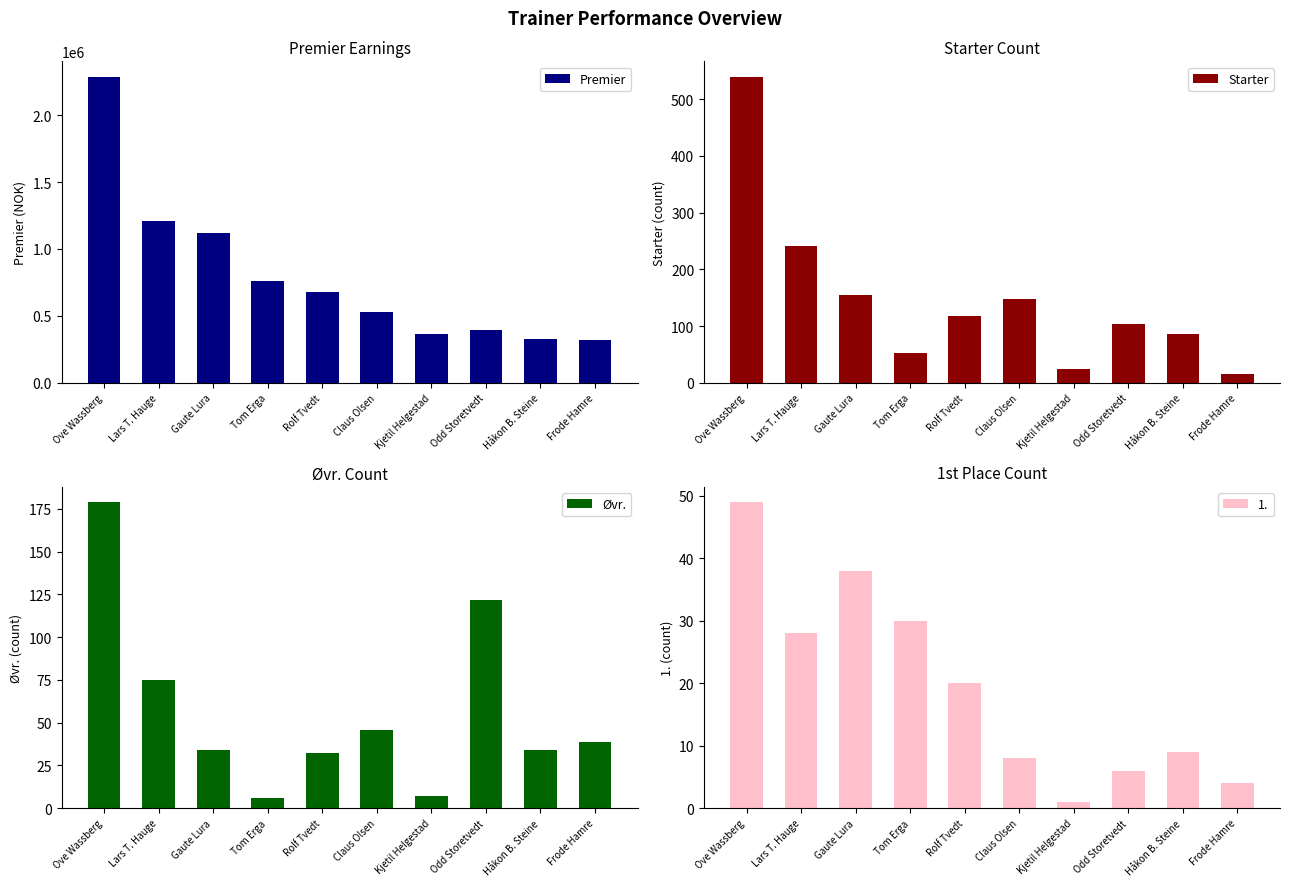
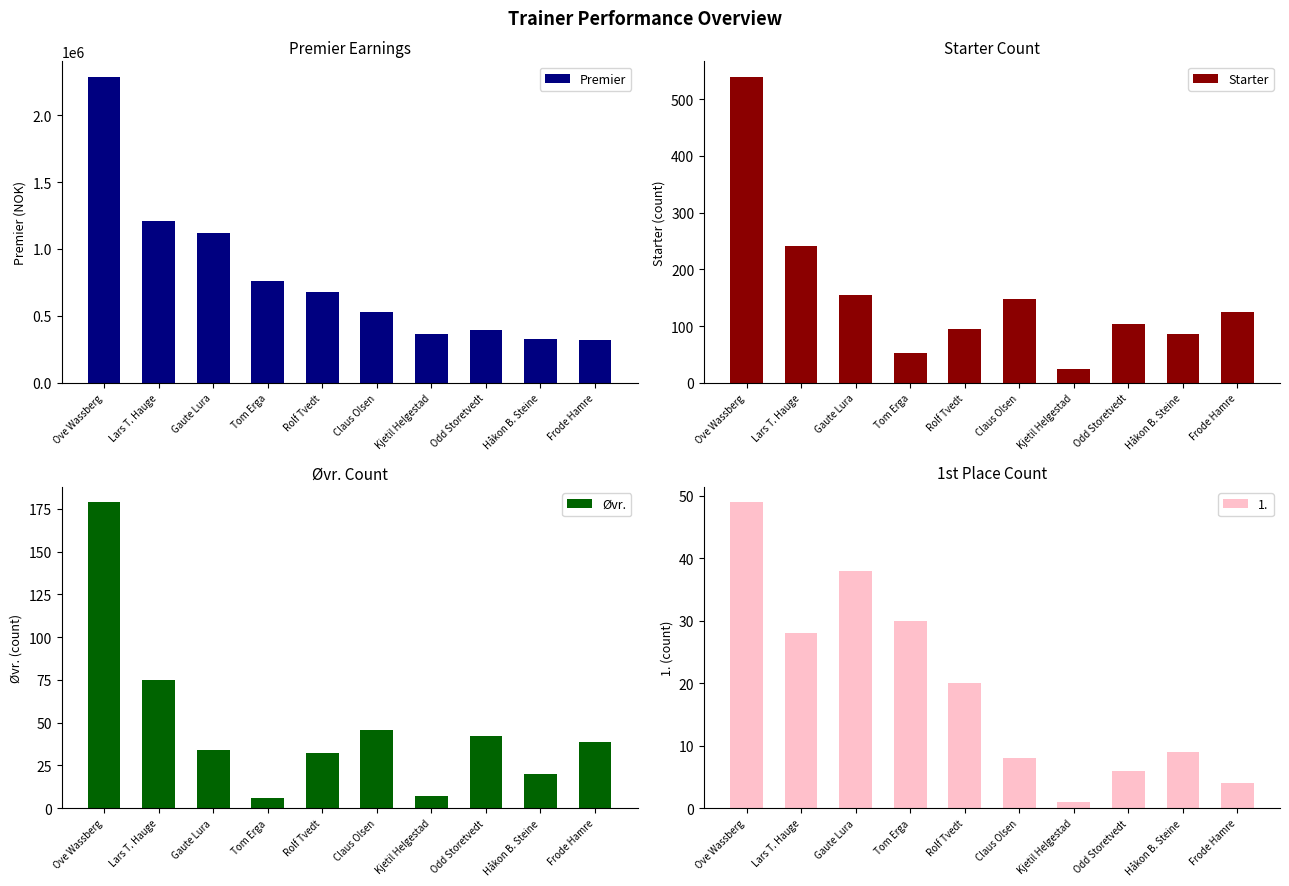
  {
    "Premier Earnings": {
      "Ove Wassberg": 2290000,
      "Lars T. Hauge": 1210000,
      "Gaute Lura": 1120000,
      "Tom Erga": 760000,
      "Rolf Tvedt": 680000,
      "Claus Olsen": 530000,
      "Kjetil Helgestad": 370000,
      "Odd Storetvedt": 400000,
      "Håkon B. Steine": 330000,
      "Frode Hamre": 320000
    },
    "Starter Count": {
      "Ove Wassberg": 540,
      "Lars T. Hauge": 240,
      "Gaute Lura": 150,
      "Tom Erga": 50,
-     "Rolf Tvedt": 120,
+     "Rolf Tvedt": 100,
      "Claus Olsen": 150,
      "Kjetil Helgestad": 20,
      "Odd Storetvedt": 100,
      "Håkon B. Steine": 90,
-     "Frode Hamre": 20
+     "Frode Hamre": 120
    },
    "Øvr. Count": {
      "Ove Wassberg": 179,
      "Lars T. Hauge": 75,
      "Gaute Lura": 34,
      "Tom Erga": 6,
      "Rolf Tvedt": 32,
      "Claus Olsen": 46,
      "Kjetil Helgestad": 7,
-     "Odd Storetvedt": 122,
-     "Håkon B. Steine": 34,
+     "Odd Storetvedt": 42,
+     "Håkon B. Steine": 20,
      "Frode Hamre": 39
    },
    "1st Place Count": {
      "Ove Wassberg": 49,
      "Lars T. Hauge": 28,
      "Gaute Lura": 38,
      "Tom Erga": 30,
      "Rolf Tvedt": 20,
      "Claus Olsen": 8,
      "Kjetil Helgestad": 1,
      "Odd Storetvedt": 6,
      "Håkon B. Steine": 9,
      "Frode Hamre": 4
    }
  }
